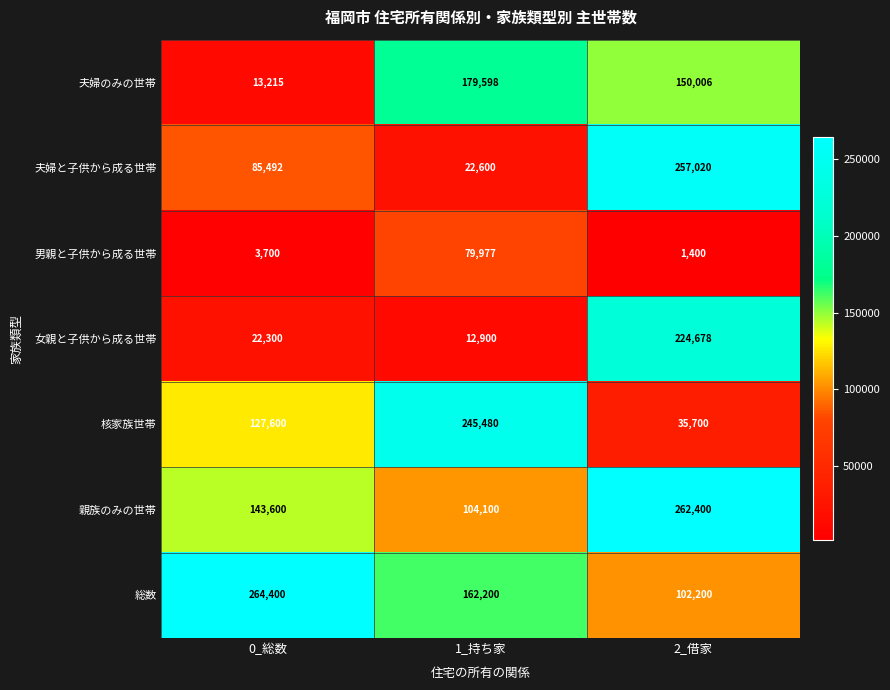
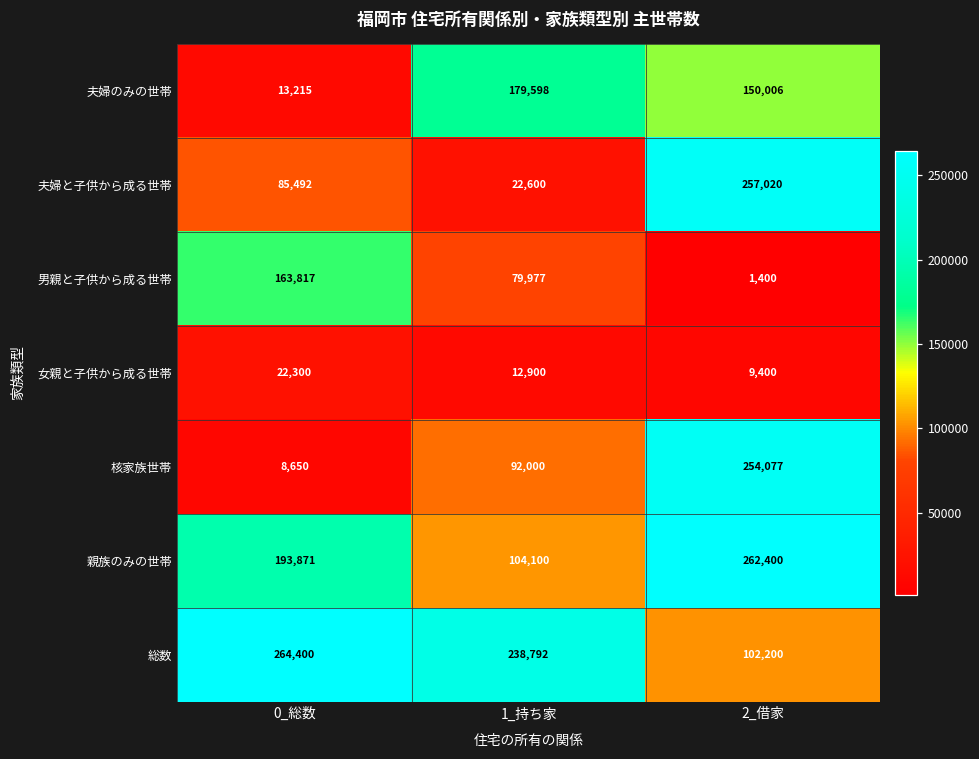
  {
    "夫婦のみの世帯": {
      "0_総数": "13,215",
      "1_持ち家": "179,598",
      "2_借家": "150,006"
    },
    "夫婦と子供から成る世帯": {
      "0_総数": "85,492",
      "1_持ち家": "22,600",
      "2_借家": "257,020"
    },
    "男親と子供から成る世帯": {
-     "0_総数": "3,700",
+     "0_総数": "163,817",
      "1_持ち家": "79,977",
      "2_借家": "1,400"
    },
    "女親と子供から成る世帯": {
      "0_総数": "22,300",
      "1_持ち家": "12,900",
-     "2_借家": "224,678"
+     "2_借家": "9,400"
    },
    "核家族世帯": {
-     "0_総数": "127,600",
-     "1_持ち家": "245,480",
-     "2_借家": "35,700"
+     "0_総数": "8,650",
+     "1_持ち家": "92,000",
+     "2_借家": "254,077"
    },
    "親族のみの世帯": {
-     "0_総数": "143,600",
+     "0_総数": "193,871",
      "1_持ち家": "104,100",
      "2_借家": "262,400"
    },
    "総数": {
      "0_総数": "264,400",
-     "1_持ち家": "162,200",
+     "1_持ち家": "238,792",
      "2_借家": "102,200"
    }
  }
